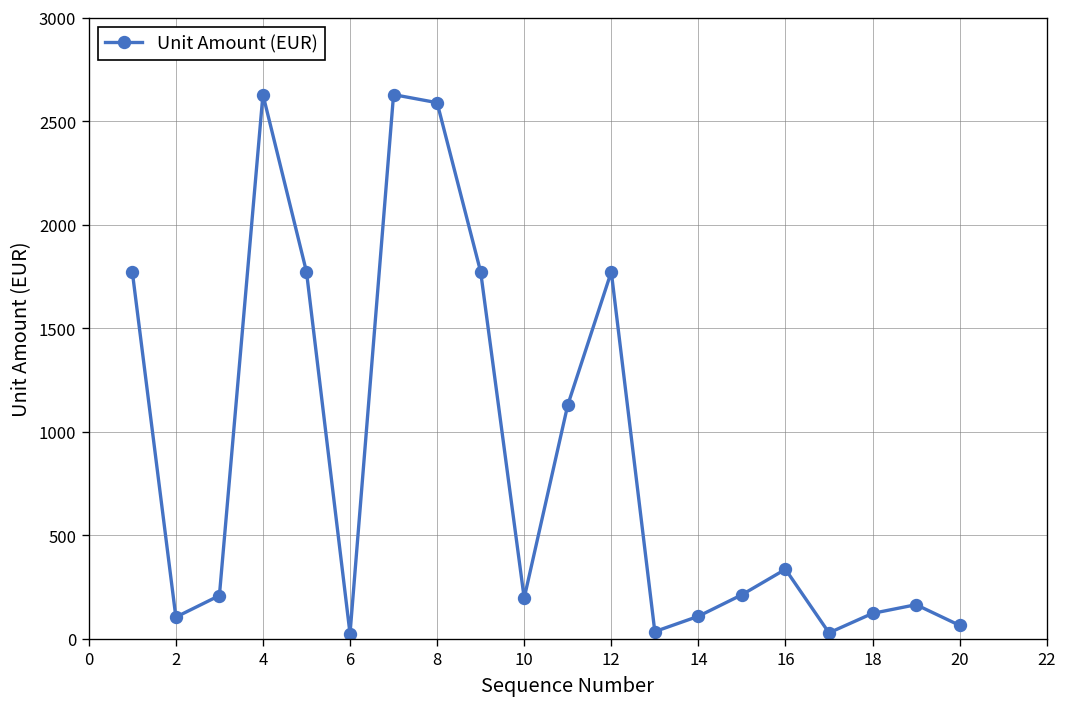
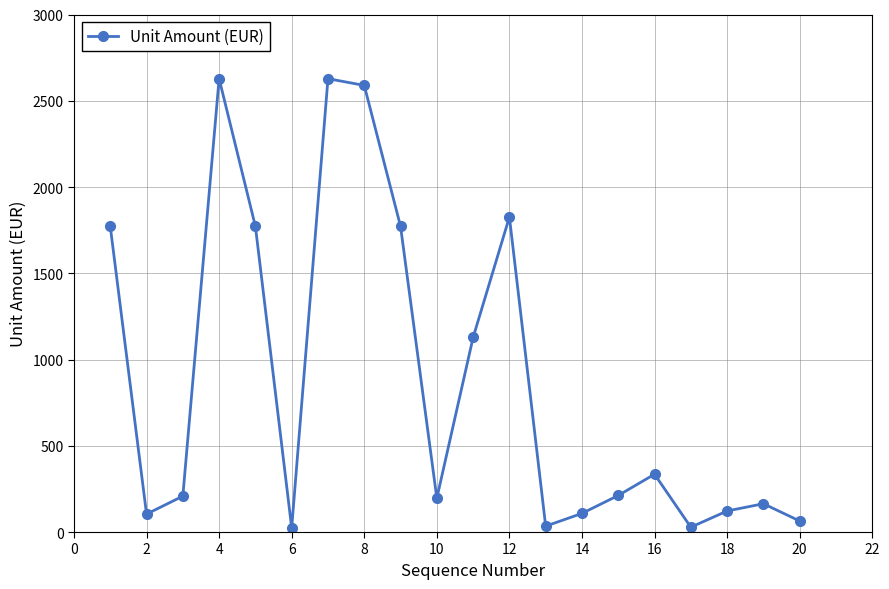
  {
    "2": 100,
    "4": 2630,
    "6": 20,
    "8": 2590,
    "10": 200,
-   "12": 1770,
+   "12": 1830,
    "14": 110,
    "16": 340,
    "18": 120,
    "20": 60
  }
